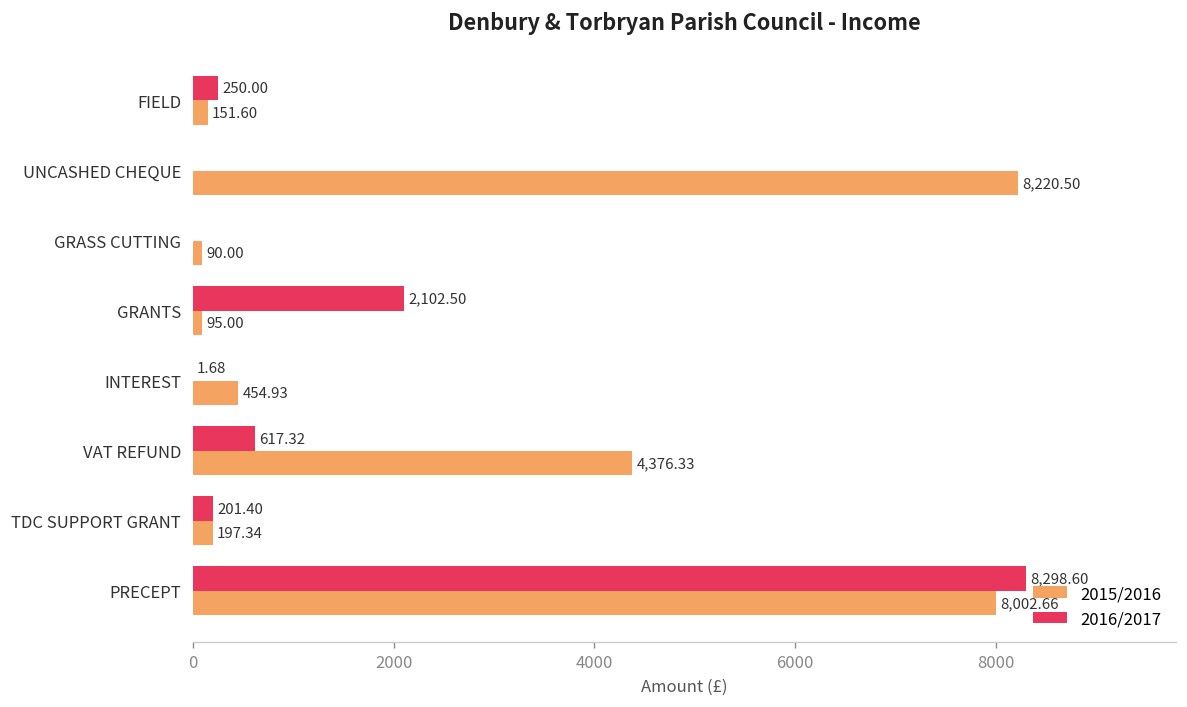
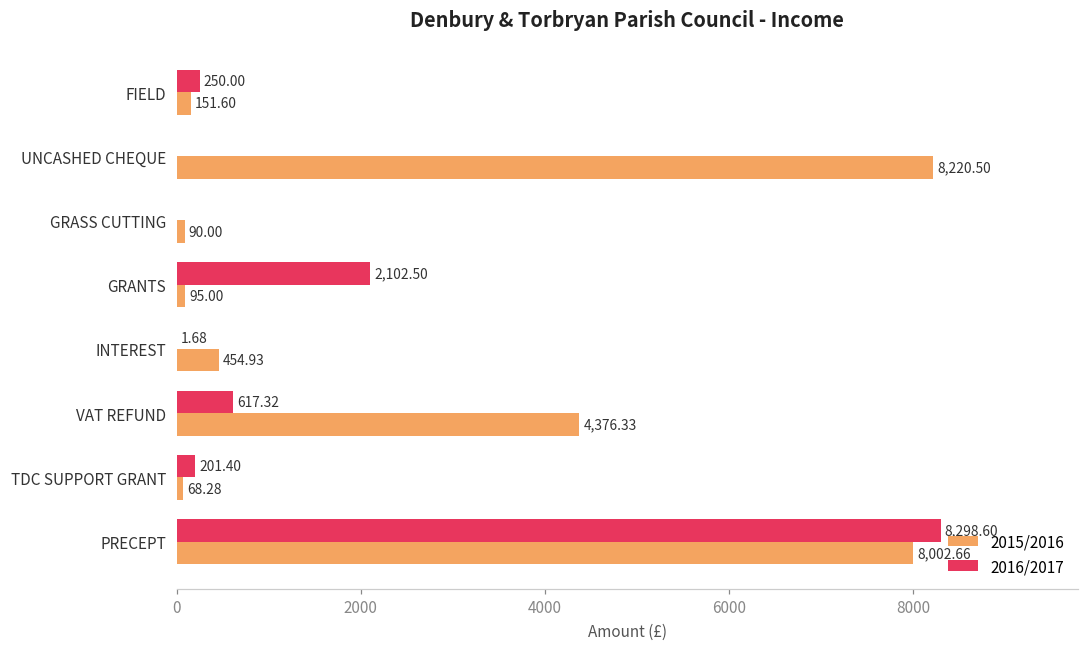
  {
    "2015/2016": {
      "FIELD": "151.60",
      "UNCASHED CHEQUE": "8,220.50",
      "GRASS CUTTING": "90.00",
      "GRANTS": "95.00",
      "INTEREST": "454.93",
      "VAT REFUND": "4,376.33",
-     "TDC SUPPORT GRANT": "197.34",
+     "TDC SUPPORT GRANT": "68.28",
      "PRECEPT": "8,002.66"
    },
    "2016/2017": {
      "FIELD": "250.00",
      "GRANTS": "2,102.50",
      "INTEREST": "1.68",
      "VAT REFUND": "617.32",
      "TDC SUPPORT GRANT": "201.40",
      "PRECEPT": "8,298.60"
    }
  }
